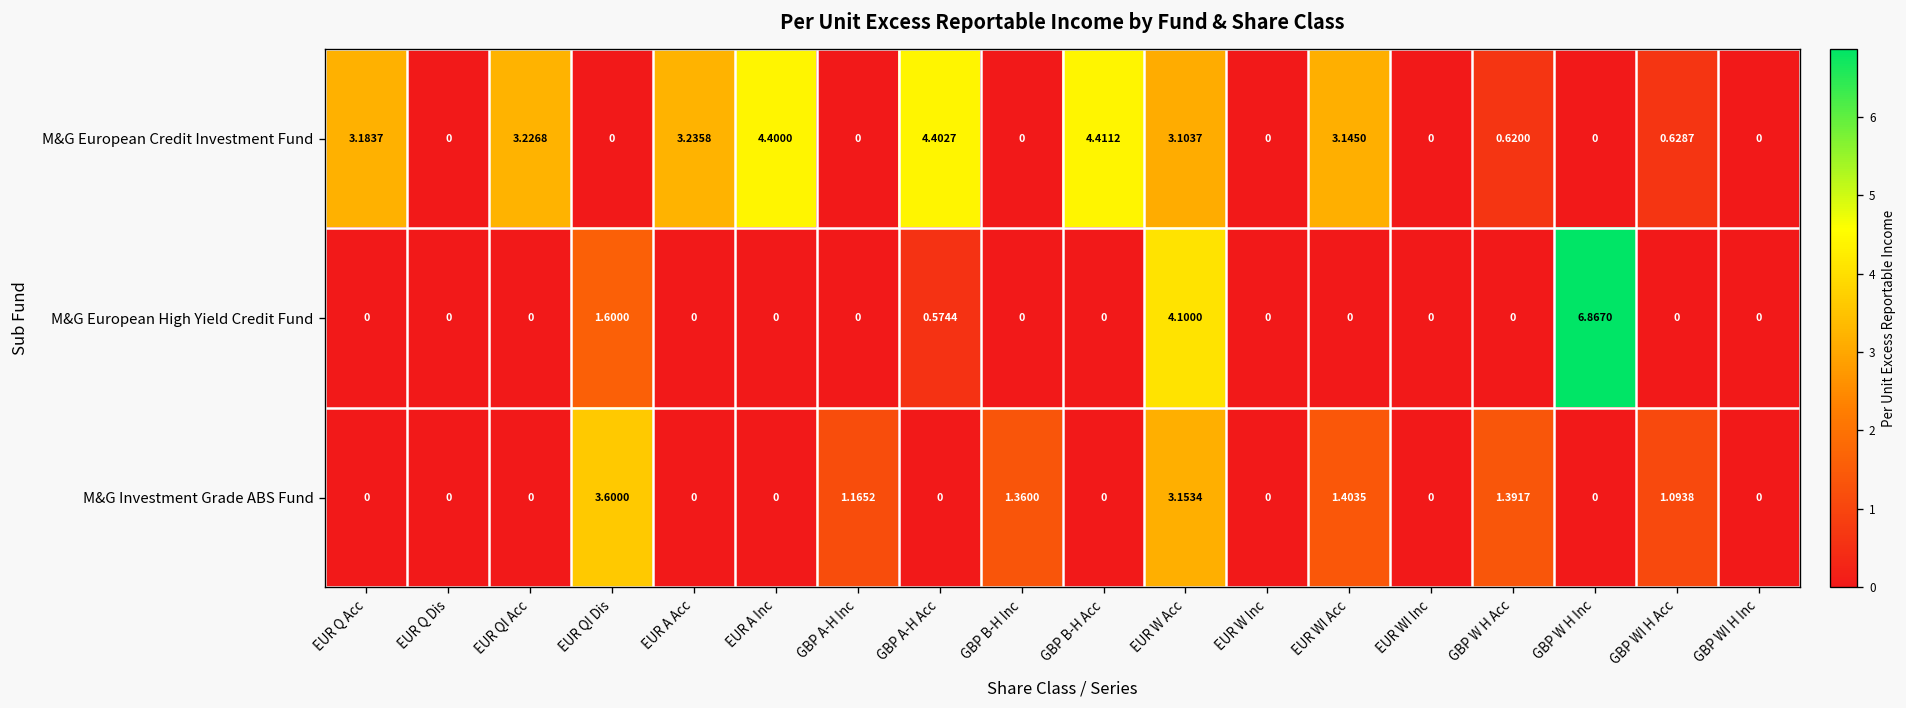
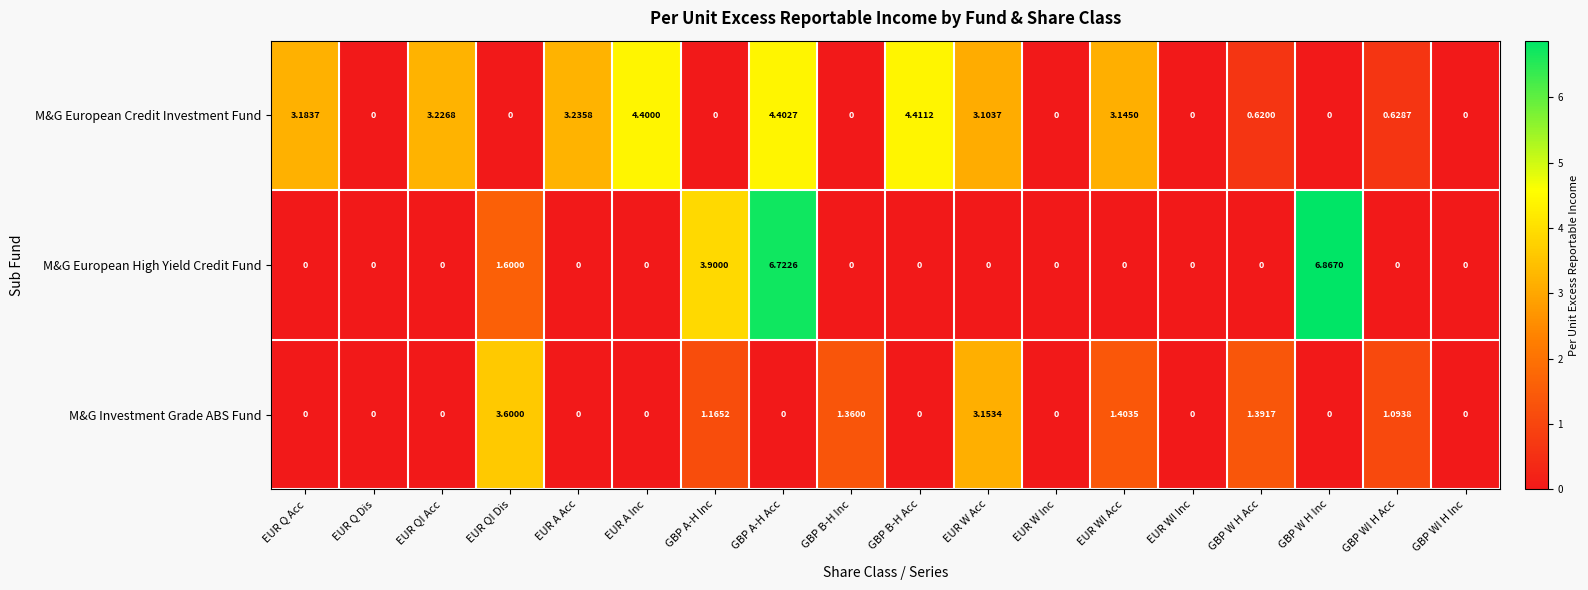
  {
    "M&G European Credit Investment Fund": {
      "EUR Q Acc": 3.1837,
      "EUR Q Dis": 0,
      "EUR QI Acc": 3.2268,
      "EUR QI Dis": 0,
      "EUR A Acc": 3.2358,
      "EUR A Inc": 4.4000,
      "GBP A-H Inc": 0,
      "GBP A-H Acc": 4.4027,
      "GBP B-H Inc": 0,
      "GBP B-H Acc": 4.4112,
      "EUR W Acc": 3.1037,
      "EUR W Inc": 0,
      "EUR WI Acc": 3.1450,
      "EUR WI Inc": 0,
      "GBP W H Acc": 0.6200,
      "GBP W H Inc": 0,
      "GBP WI H Acc": 0.6287,
      "GBP WI H Inc": 0
    },
    "M&G European High Yield Credit Fund": {
      "EUR Q Acc": 0,
      "EUR Q Dis": 0,
      "EUR QI Acc": 0,
      "EUR QI Dis": 1.6000,
      "EUR A Acc": 0,
      "EUR A Inc": 0,
-     "GBP A-H Inc": 0,
-     "GBP A-H Acc": 0.5744,
+     "GBP A-H Inc": 3.9000,
+     "GBP A-H Acc": 6.7226,
      "GBP B-H Inc": 0,
      "GBP B-H Acc": 0,
-     "EUR W Acc": 4.1000,
+     "EUR W Acc": 0,
      "EUR W Inc": 0,
      "EUR WI Acc": 0,
      "EUR WI Inc": 0,
      "GBP W H Acc": 0,
      "GBP W H Inc": 6.8670,
      "GBP WI H Acc": 0,
      "GBP WI H Inc": 0
    },
    "M&G Investment Grade ABS Fund": {
      "EUR Q Acc": 0,
      "EUR Q Dis": 0,
      "EUR QI Acc": 0,
      "EUR QI Dis": 3.6000,
      "EUR A Acc": 0,
      "EUR A Inc": 0,
      "GBP A-H Inc": 1.1652,
      "GBP A-H Acc": 0,
      "GBP B-H Inc": 1.3600,
      "GBP B-H Acc": 0,
      "EUR W Acc": 3.1534,
      "EUR W Inc": 0,
      "EUR WI Acc": 1.4035,
      "EUR WI Inc": 0,
      "GBP W H Acc": 1.3917,
      "GBP W H Inc": 0,
      "GBP WI H Acc": 1.0938,
      "GBP WI H Inc": 0
    }
  }
